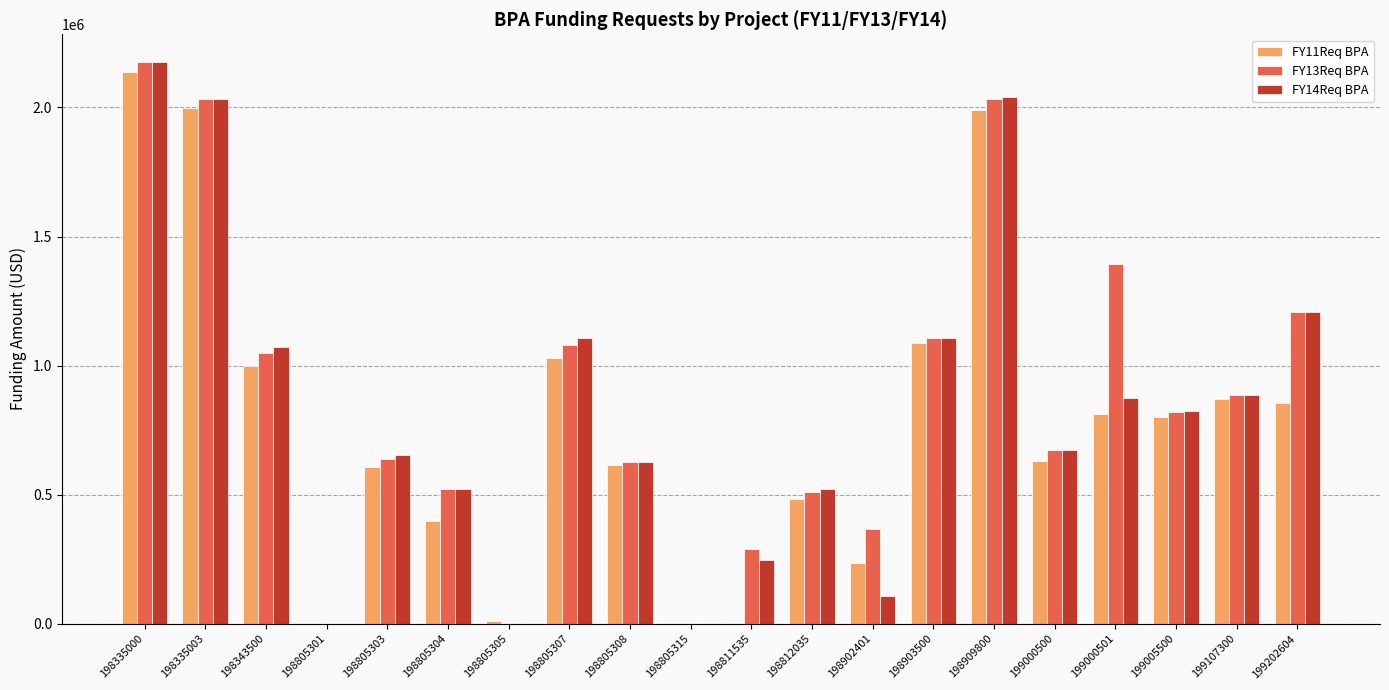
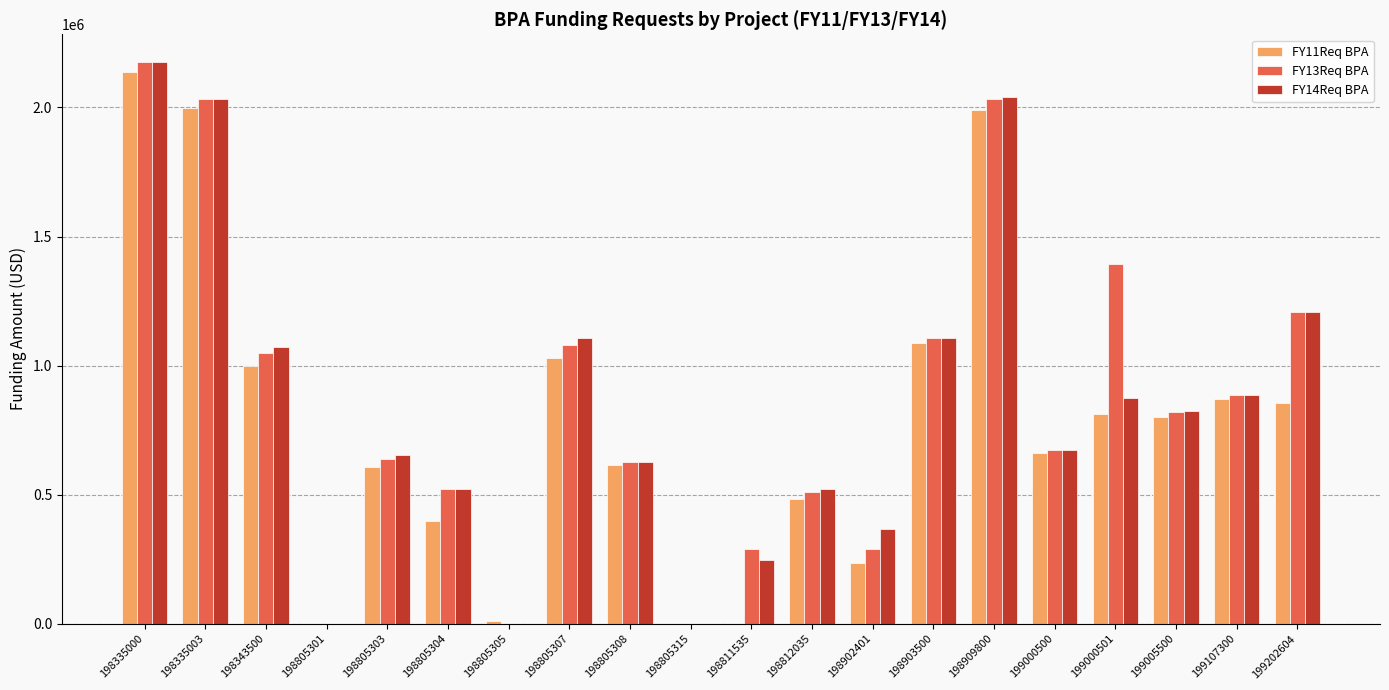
  {
    "FY11Req BPA": {
      "198335000": 2140000,
      "198335003": 2000000,
      "198343500": 1000000,
      "198805301": 0,
      "198805303": 610000,
      "198805304": 400000,
      "198805305": 10000,
      "198805307": 1030000,
      "198805308": 610000,
      "198805315": 0,
      "198811535": 0,
      "198812035": 490000,
      "198902401": 230000,
      "198903500": 1090000,
      "198909800": 1990000,
-     "199000500": 630000,
+     "199000500": 660000,
      "199000501": 810000,
      "199005500": 800000,
      "199107300": 870000,
      "199202604": 860000
    },
    "FY13Req BPA": {
      "198335000": 2170000,
      "198335003": 2030000,
      "198343500": 1050000,
      "198805301": 0,
      "198805303": 640000,
      "198805304": 520000,
      "198805305": 0,
      "198805307": 1080000,
      "198805308": 630000,
      "198805315": 0,
      "198811535": 290000,
      "198812035": 510000,
-     "198902401": 370000,
+     "198902401": 290000,
      "198903500": 1110000,
      "198909800": 2030000,
      "199000500": 670000,
      "199000501": 1390000,
      "199005500": 820000,
      "199107300": 890000,
      "199202604": 1210000
    },
    "FY14Req BPA": {
      "198335000": 2170000,
      "198335003": 2030000,
      "198343500": 1070000,
      "198805301": 0,
      "198805303": 650000,
      "198805304": 520000,
      "198805305": 0,
      "198805307": 1110000,
      "198805308": 630000,
      "198805315": 0,
      "198811535": 250000,
      "198812035": 520000,
-     "198902401": 110000,
+     "198902401": 370000,
      "198903500": 1110000,
      "198909800": 2040000,
      "199000500": 670000,
      "199000501": 880000,
      "199005500": 830000,
      "199107300": 890000,
      "199202604": 1210000
    }
  }
